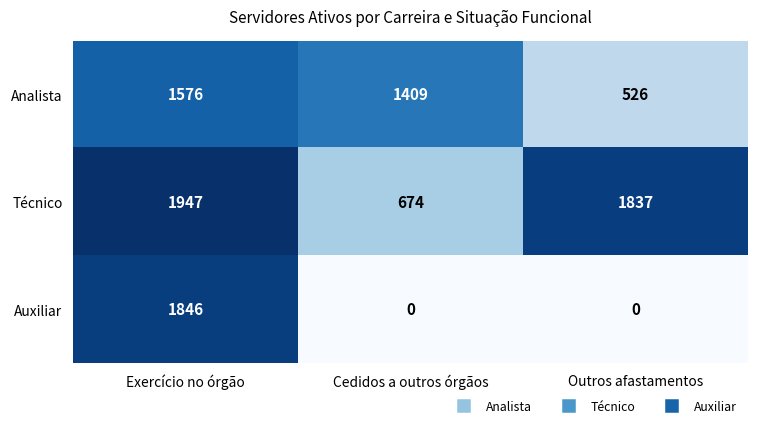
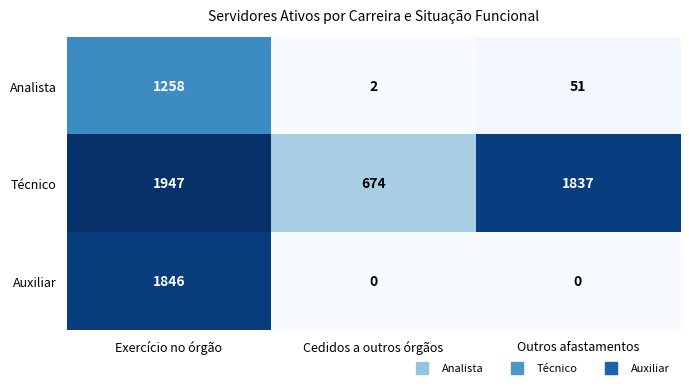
  {
    "Analista": {
-     "Exercício no órgão": 1576,
-     "Cedidos a outros órgãos": 1409,
-     "Outros afastamentos": 526
+     "Exercício no órgão": 1258,
+     "Cedidos a outros órgãos": 2,
+     "Outros afastamentos": 51
    },
    "Técnico": {
      "Exercício no órgão": 1947,
      "Cedidos a outros órgãos": 674,
      "Outros afastamentos": 1837
    },
    "Auxiliar": {
      "Exercício no órgão": 1846,
      "Cedidos a outros órgãos": 0,
      "Outros afastamentos": 0
    }
  }
